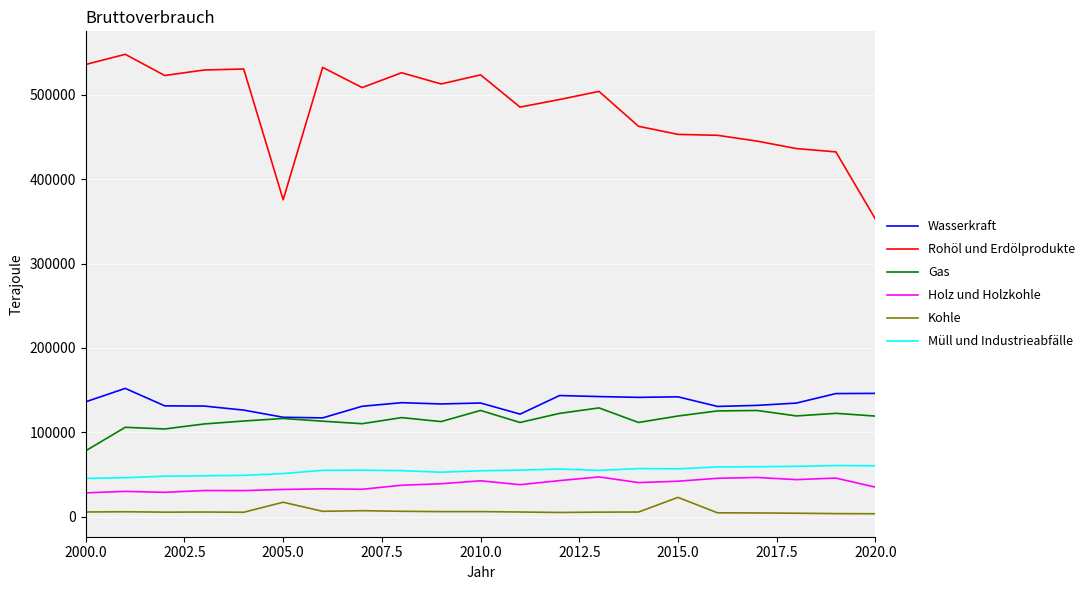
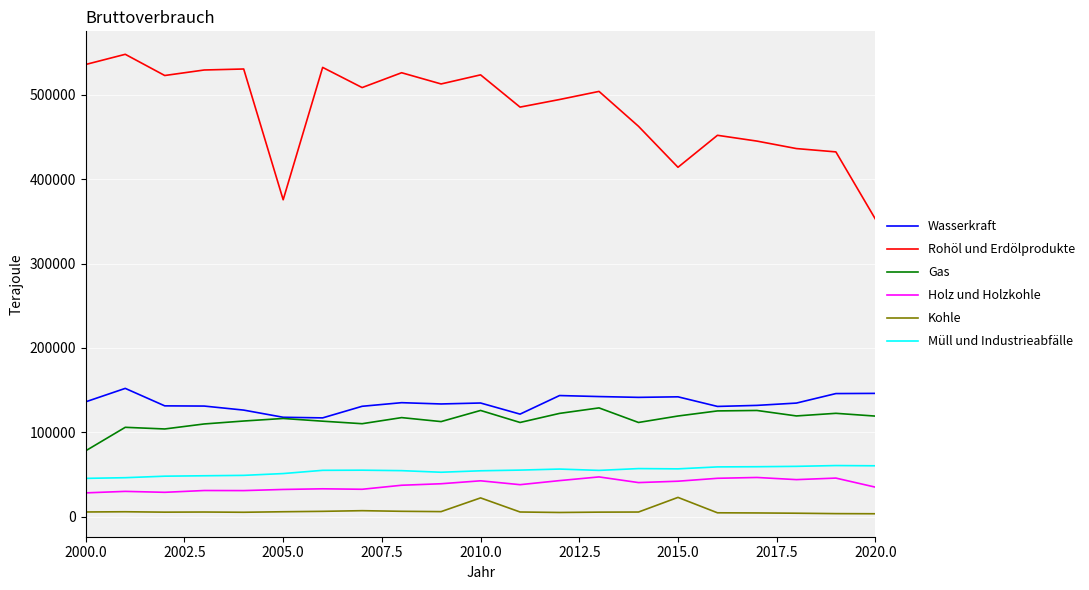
  {
    "Wasserkraft": {
      "2000.0": 140000,
      "2010.0": 130000,
      "2015.0": 140000,
      "2020.0": 150000
    },
    "Rohöl und Erdölprodukte": {
      "2000.0": 540000,
      "2005.0": 380000,
      "2010.0": 520000,
-     "2015.0": 450000,
+     "2015.0": 410000,
      "2020.0": 350000
    },
    "Gas": {
      "2000.0": 80000,
      "2010.0": 130000,
      "2015.0": 120000,
      "2020.0": 120000
    },
    "Holz und Holzkohle": {
      "2000.0": 30000,
      "2005.0": 30000,
      "2010.0": 40000,
      "2015.0": 40000,
      "2020.0": 40000
    },
    "Kohle": {
      "2000.0": 10000,
-     "2005.0": 20000,
-     "2010.0": 10000,
+     "2005.0": 10000,
+     "2010.0": 20000,
      "2015.0": 20000,
      "2020.0": 0
    },
    "Müll und Industrieabfälle": {
      "2000.0": 50000,
      "2005.0": 50000,
      "2010.0": 50000,
      "2015.0": 60000,
      "2020.0": 60000
    }
  }
